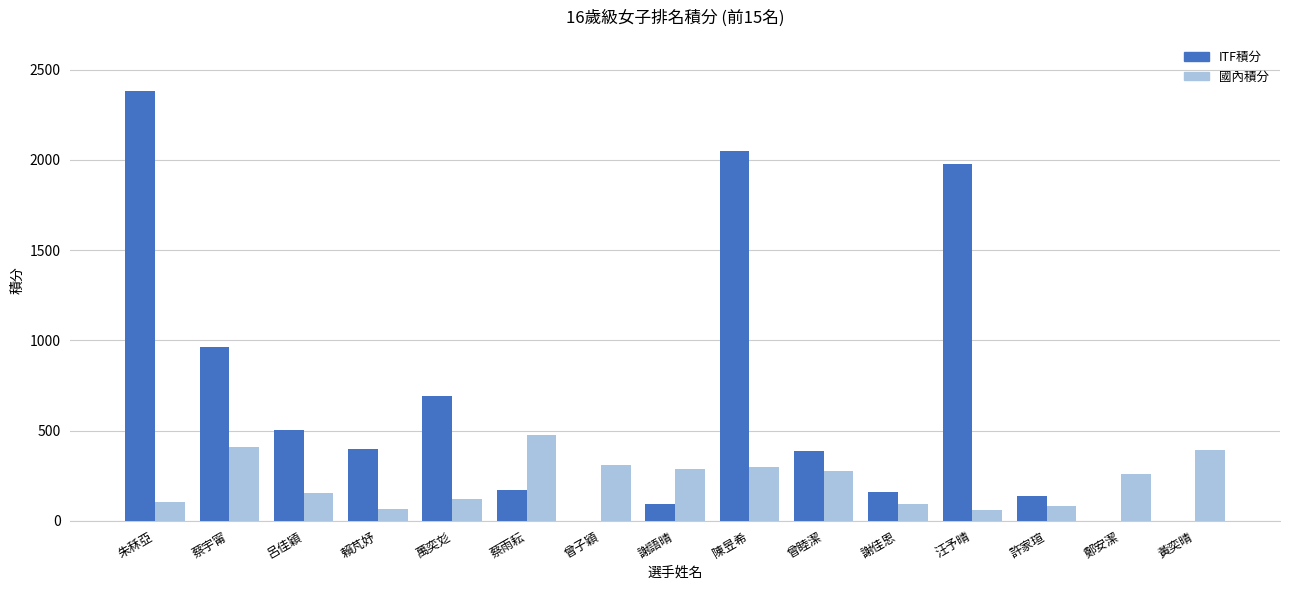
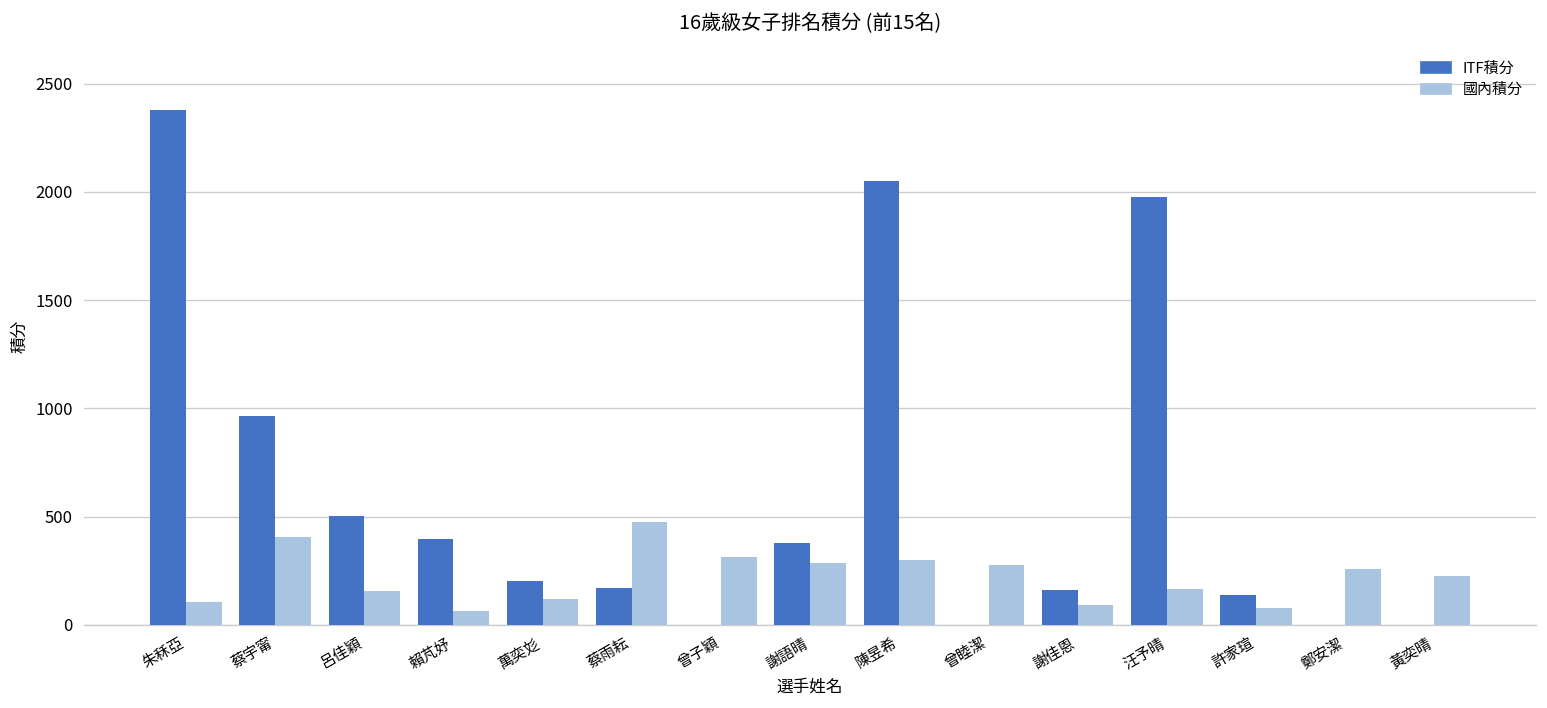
  {
    "ITF積分": {
      "朱秝亞": 2380,
      "蔡宇甯": 960,
      "呂佳穎": 500,
      "賴芃妤": 400,
-     "萬奕彣": 690,
+     "萬奕彣": 200,
      "蔡雨耘": 170,
      "曾子穎": 0,
-     "謝語晴": 90,
+     "謝語晴": 380,
      "陳昱希": 2050,
-     "曾睦潔": 390,
+     "曾睦潔": 0,
      "謝佳恩": 160,
      "汪予晴": 1980,
      "許家瑄": 140,
      "鄭安潔": 0,
      "黃奕晴": 0
    },
    "國內積分": {
      "朱秝亞": 110,
      "蔡宇甯": 410,
      "呂佳穎": 160,
      "賴芃妤": 70,
      "萬奕彣": 120,
      "蔡雨耘": 480,
      "曾子穎": 310,
      "謝語晴": 280,
      "陳昱希": 300,
      "曾睦潔": 280,
      "謝佳恩": 90,
-     "汪予晴": 60,
+     "汪予晴": 170,
      "許家瑄": 80,
      "鄭安潔": 260,
-     "黃奕晴": 390
+     "黃奕晴": 220
    }
  }
